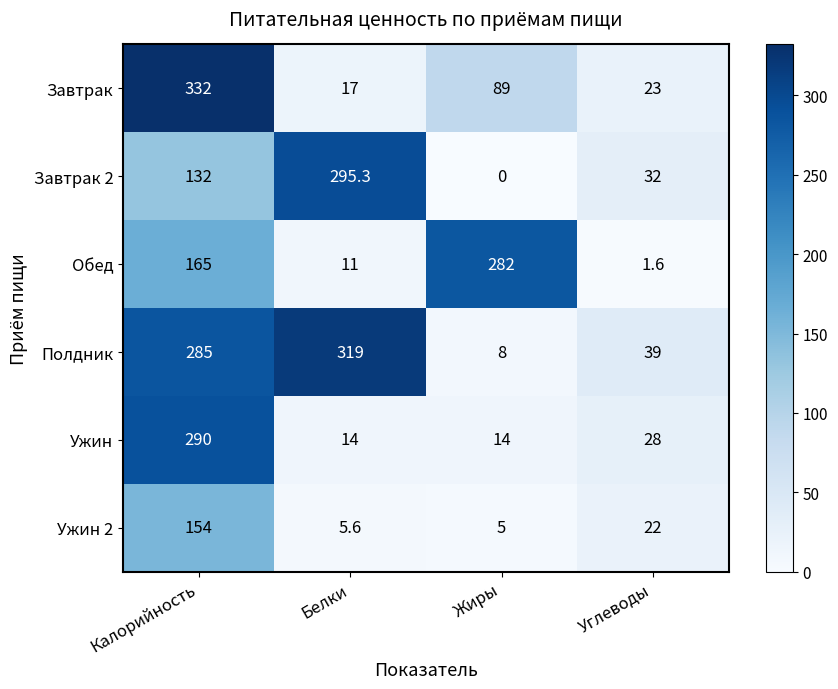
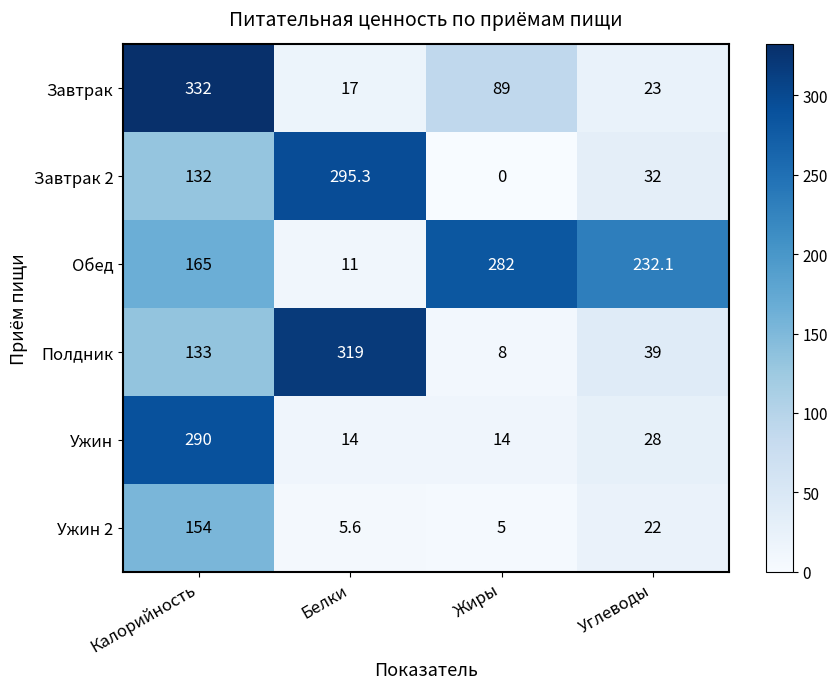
  {
    "Завтрак": {
      "Калорийность": 332,
      "Белки": 17,
      "Жиры": 89,
      "Углеводы": 23
    },
    "Завтрак 2": {
      "Калорийность": 132,
      "Белки": 295.3,
      "Жиры": 0,
      "Углеводы": 32
    },
    "Обед": {
      "Калорийность": 165,
      "Белки": 11,
      "Жиры": 282,
-     "Углеводы": 1.6
+     "Углеводы": 232.1
    },
    "Полдник": {
-     "Калорийность": 285,
+     "Калорийность": 133,
      "Белки": 319,
      "Жиры": 8,
      "Углеводы": 39
    },
    "Ужин": {
      "Калорийность": 290,
      "Белки": 14,
      "Жиры": 14,
      "Углеводы": 28
    },
    "Ужин 2": {
      "Калорийность": 154,
      "Белки": 5.6,
      "Жиры": 5,
      "Углеводы": 22
    }
  }
